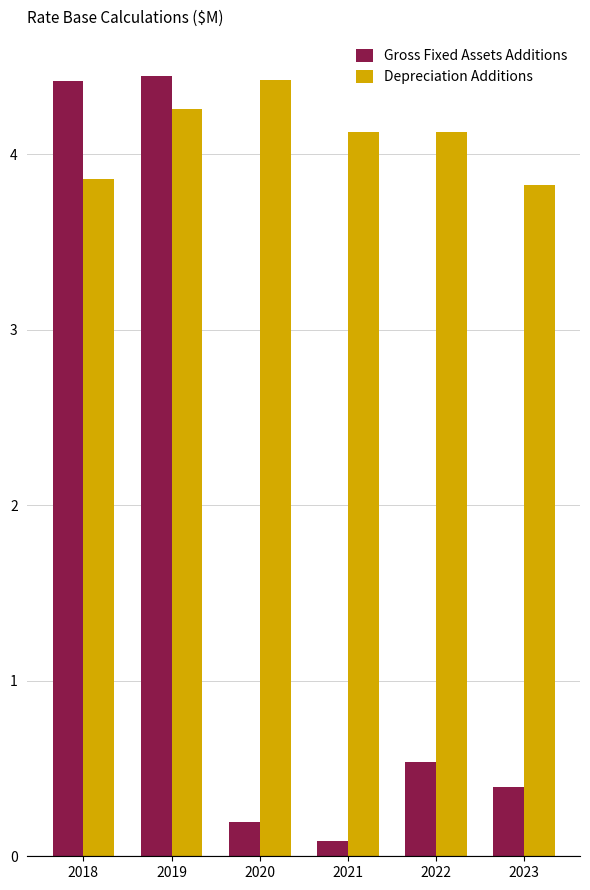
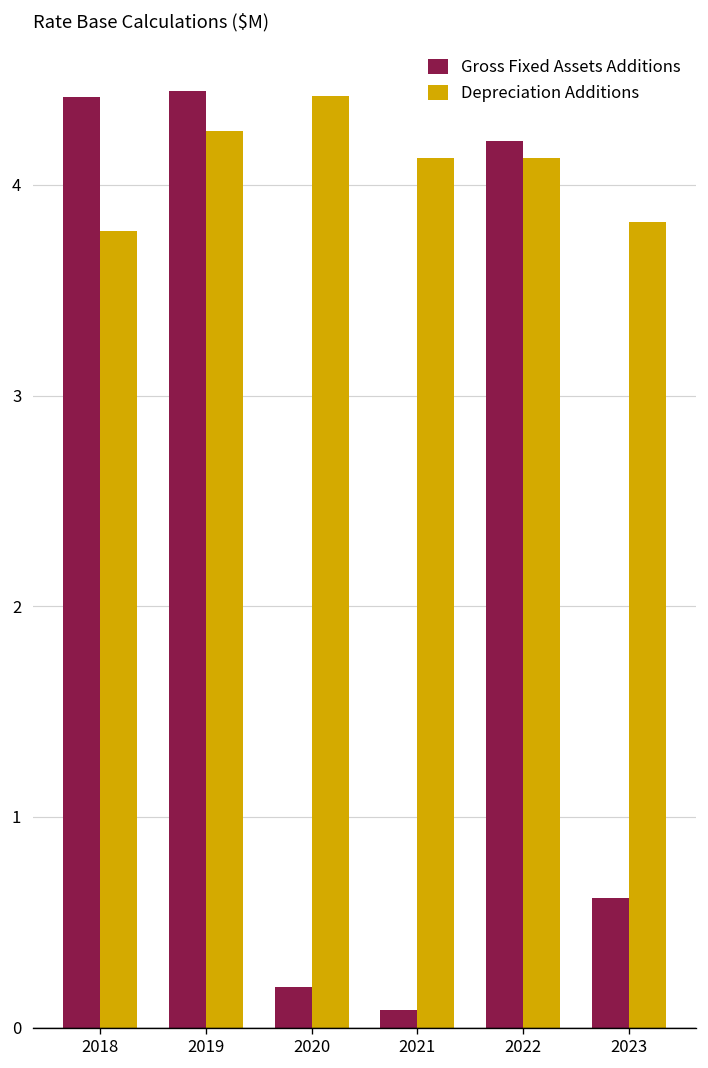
  {
    "Gross Fixed Assets Additions": {
      "2018": 4.42,
      "2019": 4.45,
      "2020": 0.19,
      "2021": 0.08,
-     "2022": 0.54,
-     "2023": 0.39
+     "2022": 4.21,
+     "2023": 0.61
    },
    "Depreciation Additions": {
-     "2018": 3.86,
+     "2018": 3.78,
      "2019": 4.25,
      "2020": 4.42,
      "2021": 4.13,
      "2022": 4.13,
      "2023": 3.83
    }
  }
